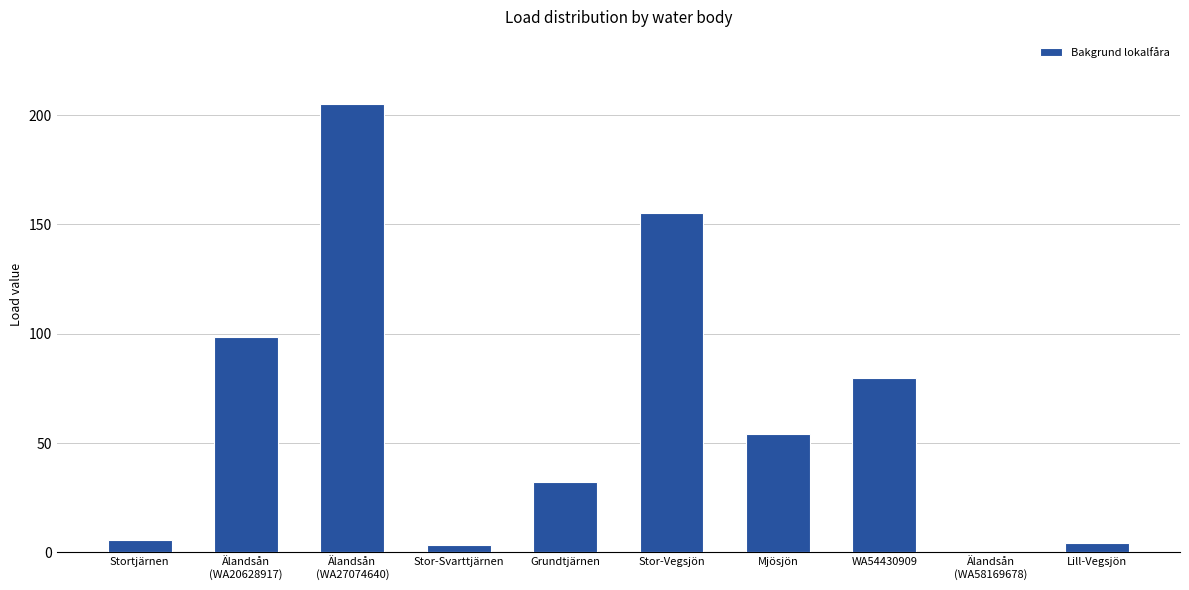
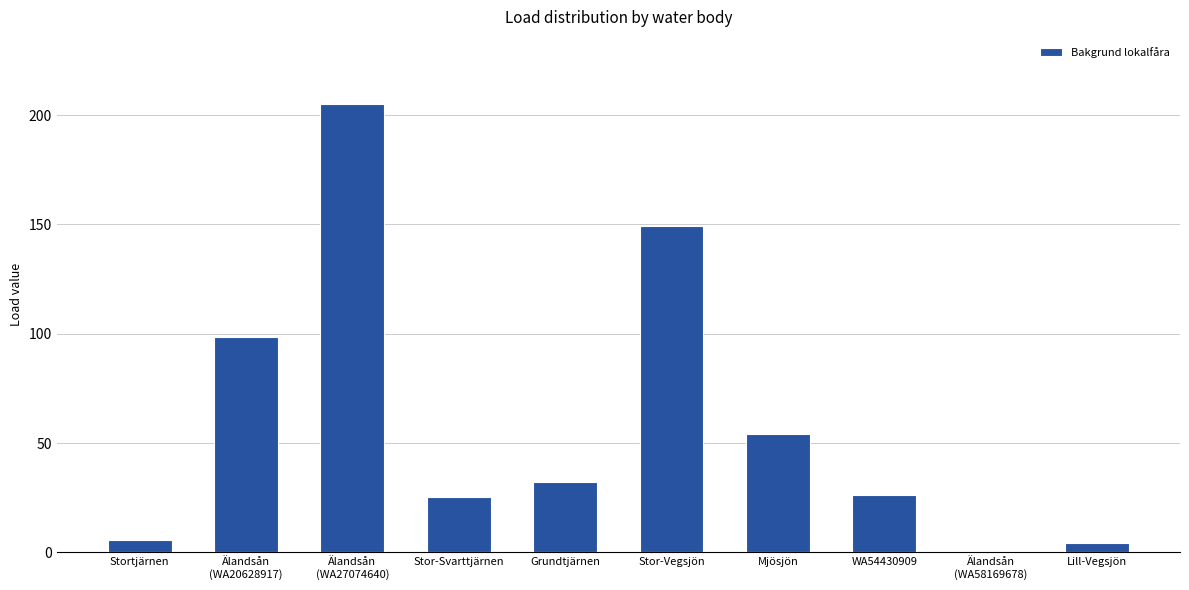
  {
    "Stortjärnen": 6,
    "Älandsån (WA20628917)": 98,
    "Älandsån (WA27074640)": 205,
-   "Stor-Svarttjärnen": 3,
+   "Stor-Svarttjärnen": 25,
    "Grundtjärnen": 32,
-   "Stor-Vegsjön": 155,
+   "Stor-Vegsjön": 149,
    "Mjösjön": 54,
-   "WA54430909": 80,
+   "WA54430909": 26,
    "Lill-Vegsjön": 4
  }
